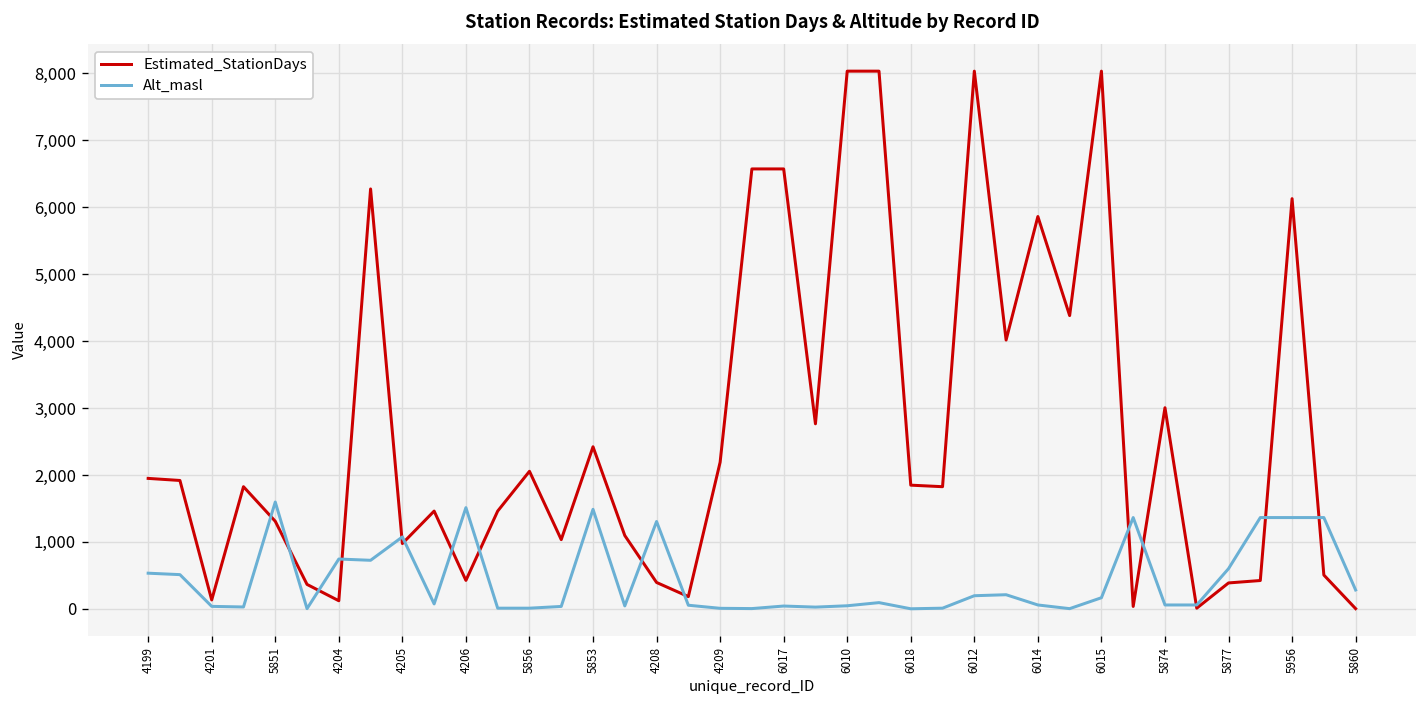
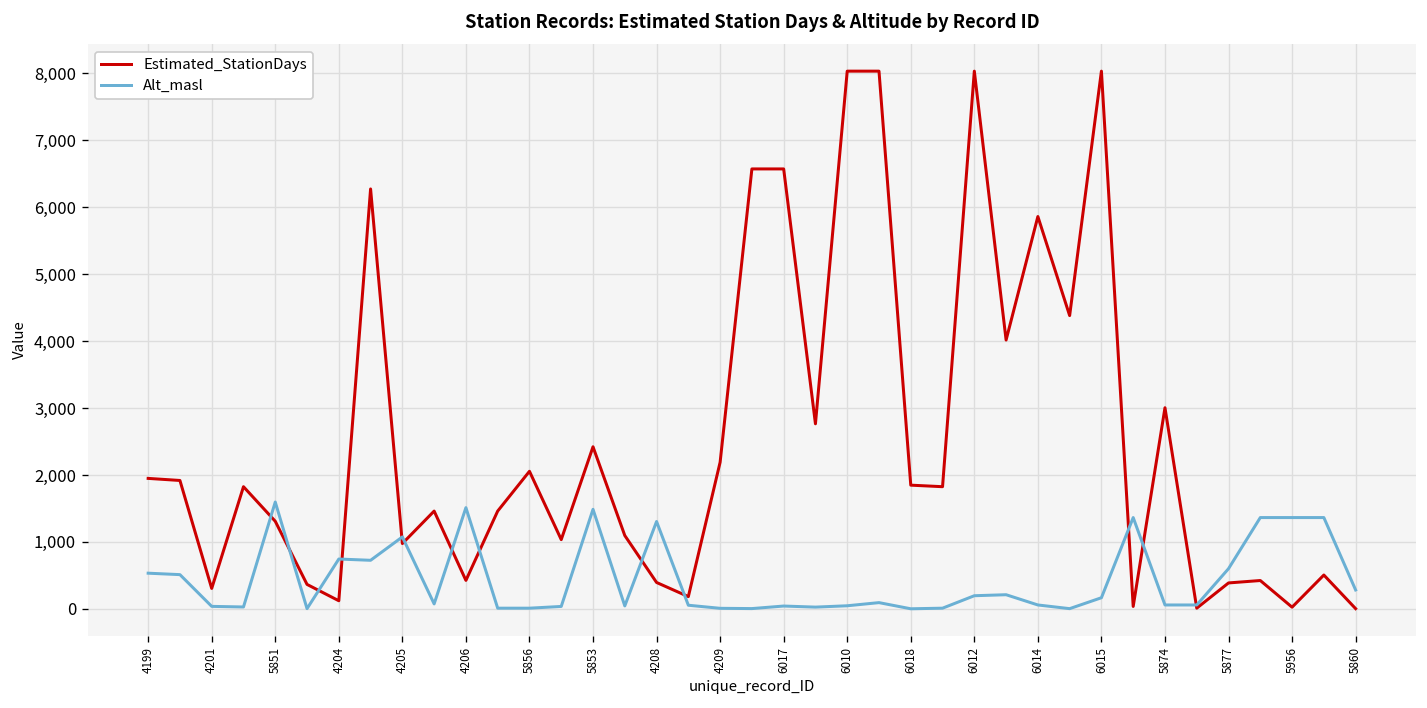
  {
    "Estimated_StationDays": {
      "4199": "1,900",
-     "4201": "100",
+     "4201": "300",
      "5851": "1,300",
      "4204": "100",
      "4205": "1,000",
      "4206": "400",
      "5856": "2,100",
      "5853": "2,400",
      "4208": "400",
      "4209": "2,200",
      "6017": "6,600",
      "6010": "8,000",
      "6018": "1,800",
      "6012": "8,000",
      "6014": "5,900",
      "6015": "8,000",
      "5874": "3,000",
      "5877": "400",
-     "5956": "6,100",
+     "5956": "0",
      "5860": "0"
    },
    "Alt_masl": {
      "4199": "500",
      "4201": "0",
      "5851": "1,600",
      "4204": "700",
      "4205": "1,100",
      "4206": "1,500",
      "5856": "0",
      "5853": "1,500",
      "4208": "1,300",
      "4209": "0",
      "6017": "0",
      "6010": "0",
      "6018": "0",
      "6012": "200",
      "6014": "100",
      "6015": "200",
      "5874": "100",
      "5877": "600",
      "5956": "1,400",
      "5860": "300"
    }
  }
